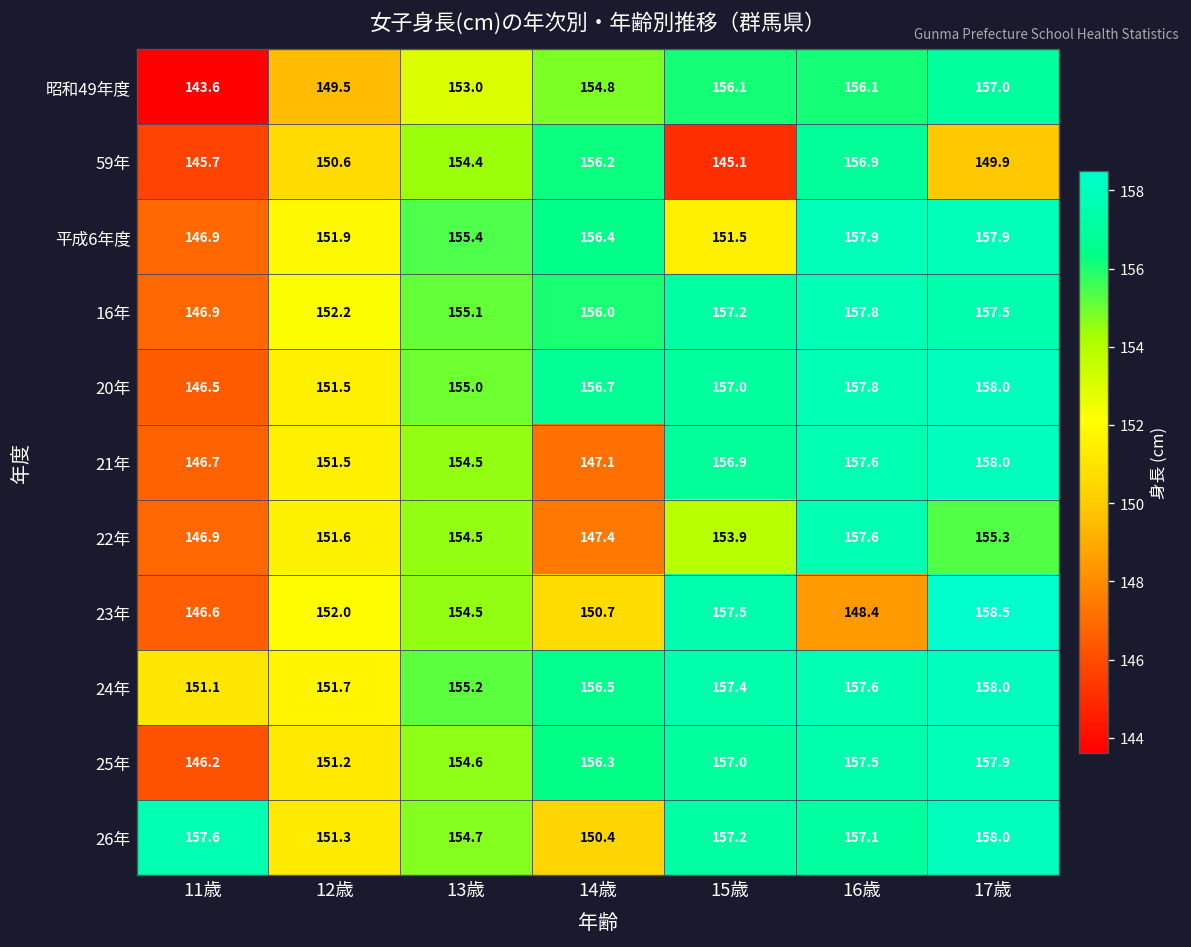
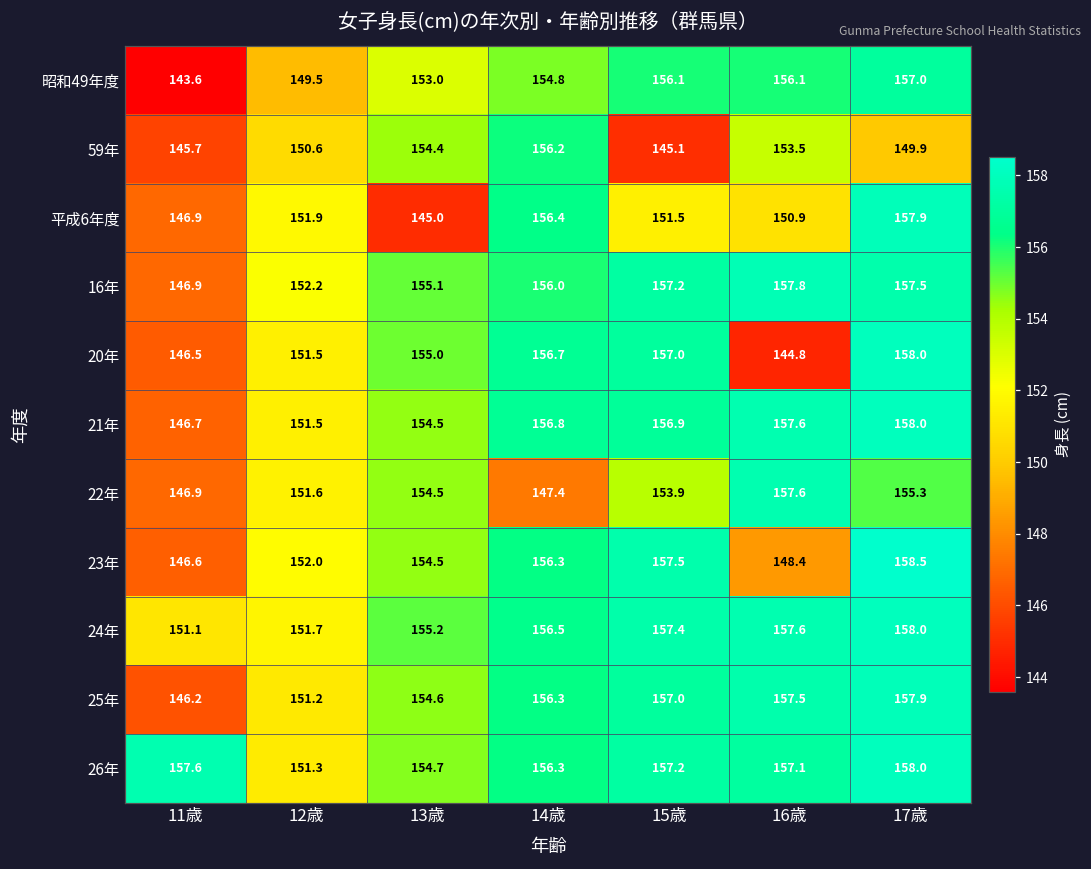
  {
    "昭和49年度": {
      "11歳": 143.6,
      "12歳": 149.5,
      "13歳": 153.0,
      "14歳": 154.8,
      "15歳": 156.1,
      "16歳": 156.1,
      "17歳": 157.0
    },
    "59年": {
      "11歳": 145.7,
      "12歳": 150.6,
      "13歳": 154.4,
      "14歳": 156.2,
      "15歳": 145.1,
-     "16歳": 156.9,
+     "16歳": 153.5,
      "17歳": 149.9
    },
    "平成6年度": {
      "11歳": 146.9,
      "12歳": 151.9,
-     "13歳": 155.4,
+     "13歳": 145.0,
      "14歳": 156.4,
      "15歳": 151.5,
-     "16歳": 157.9,
+     "16歳": 150.9,
      "17歳": 157.9
    },
    "16年": {
      "11歳": 146.9,
      "12歳": 152.2,
      "13歳": 155.1,
      "14歳": 156.0,
      "15歳": 157.2,
      "16歳": 157.8,
      "17歳": 157.5
    },
    "20年": {
      "11歳": 146.5,
      "12歳": 151.5,
      "13歳": 155.0,
      "14歳": 156.7,
      "15歳": 157.0,
-     "16歳": 157.8,
+     "16歳": 144.8,
      "17歳": 158.0
    },
    "21年": {
      "11歳": 146.7,
      "12歳": 151.5,
      "13歳": 154.5,
-     "14歳": 147.1,
+     "14歳": 156.8,
      "15歳": 156.9,
      "16歳": 157.6,
      "17歳": 158.0
    },
    "22年": {
      "11歳": 146.9,
      "12歳": 151.6,
      "13歳": 154.5,
      "14歳": 147.4,
      "15歳": 153.9,
      "16歳": 157.6,
      "17歳": 155.3
    },
    "23年": {
      "11歳": 146.6,
      "12歳": 152.0,
      "13歳": 154.5,
-     "14歳": 150.7,
+     "14歳": 156.3,
      "15歳": 157.5,
      "16歳": 148.4,
      "17歳": 158.5
    },
    "24年": {
      "11歳": 151.1,
      "12歳": 151.7,
      "13歳": 155.2,
      "14歳": 156.5,
      "15歳": 157.4,
      "16歳": 157.6,
      "17歳": 158.0
    },
    "25年": {
      "11歳": 146.2,
      "12歳": 151.2,
      "13歳": 154.6,
      "14歳": 156.3,
      "15歳": 157.0,
      "16歳": 157.5,
      "17歳": 157.9
    },
    "26年": {
      "11歳": 157.6,
      "12歳": 151.3,
      "13歳": 154.7,
-     "14歳": 150.4,
+     "14歳": 156.3,
      "15歳": 157.2,
      "16歳": 157.1,
      "17歳": 158.0
    }
  }
